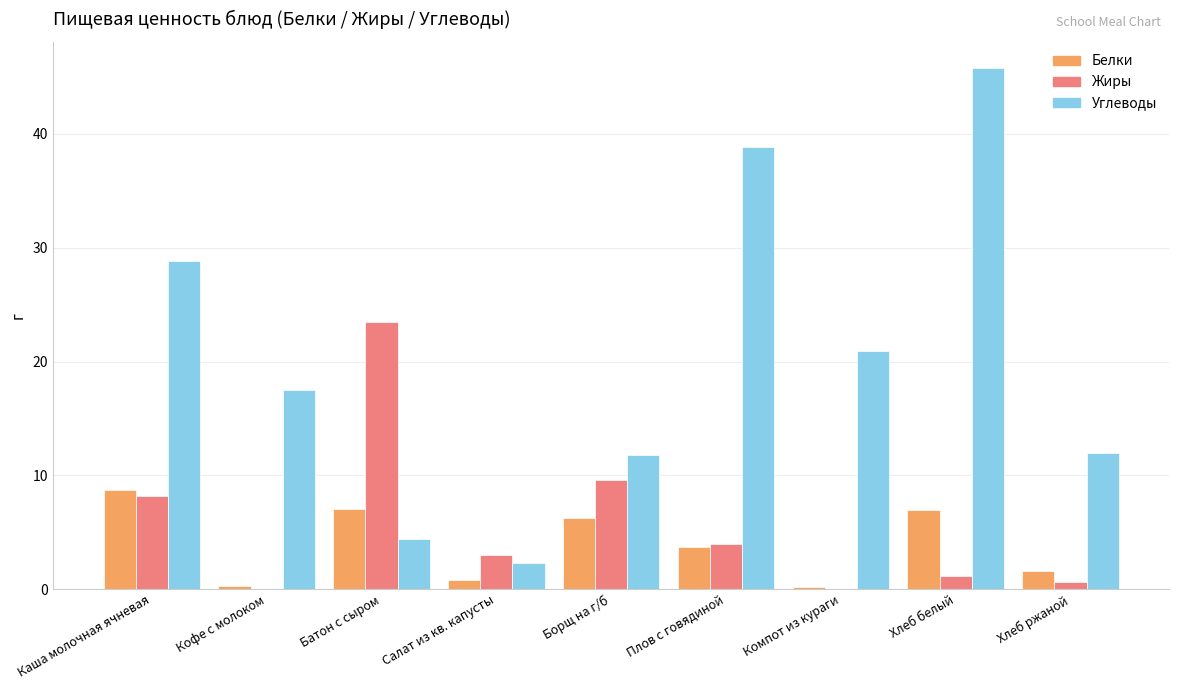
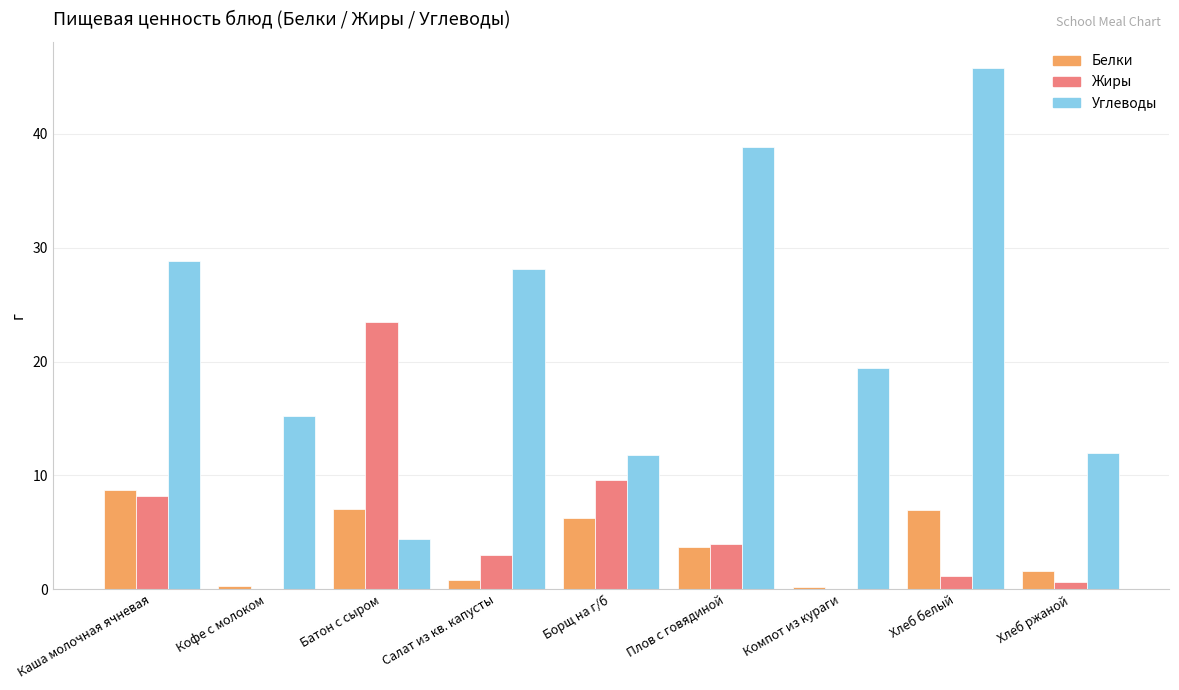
  {
    "Углеводы": {
      "Каша молочная ячневая": 28.8,
-     "Кофе с молоком": 17.5,
+     "Кофе с молоком": 15.2,
      "Батон с сыром": 4.4,
-     "Салат из кв. капусты": 2.3,
+     "Салат из кв. капусты": 28.1,
      "Борщ на г/б": 11.8,
      "Плов с говядиной": 38.9,
-     "Компот из кураги": 20.9,
+     "Компот из кураги": 19.4,
      "Хлеб белый": 45.8,
      "Хлеб ржаной": 12.0
    }
  }
